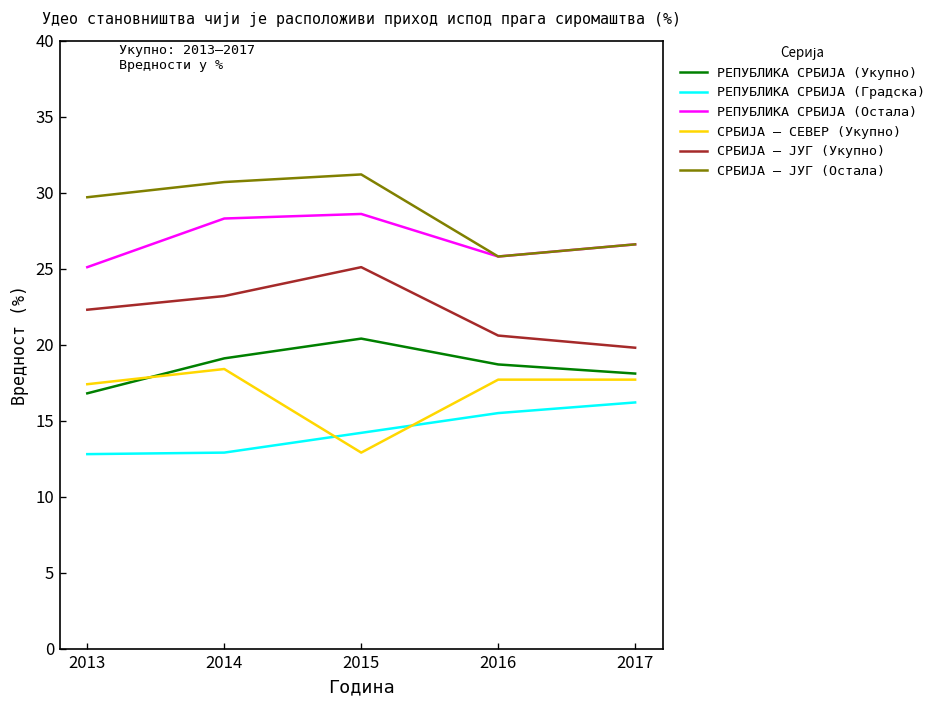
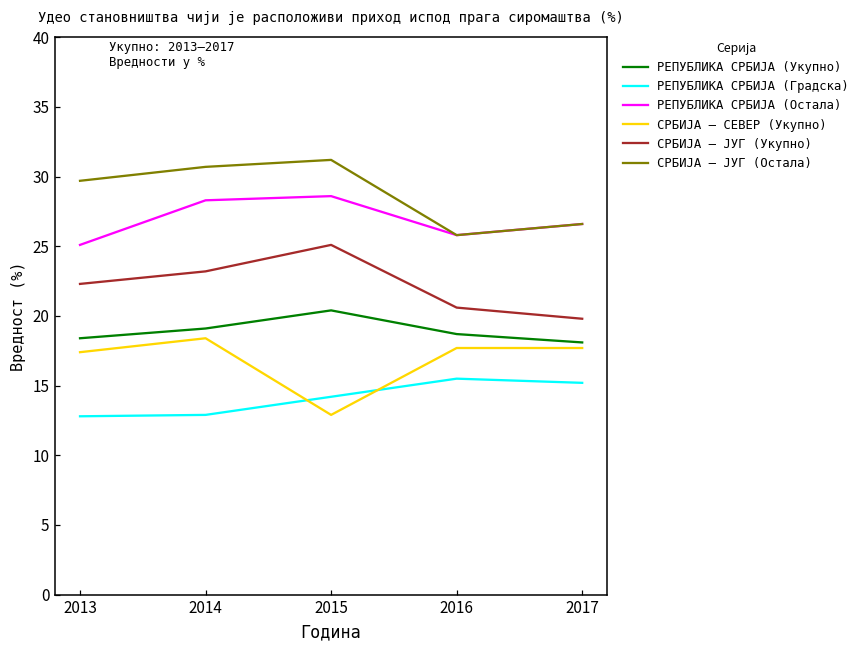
  {
    "РЕПУБЛИКА СРБИЈА (Укупно)": {
-     "2013": 16.8,
+     "2013": 18.4,
      "2014": 19.1,
      "2015": 20.4,
      "2016": 18.7,
      "2017": 18.1
    },
    "РЕПУБЛИКА СРБИЈА (Градска)": {
      "2013": 12.8,
      "2014": 12.9,
      "2015": 14.2,
      "2016": 15.5,
-     "2017": 16.2
+     "2017": 15.2
    },
    "РЕПУБЛИКА СРБИЈА (Остала)": {
      "2013": 25.1,
      "2014": 28.3,
      "2015": 28.6
    },
    "СРБИЈА – СЕВЕР (Укупно)": {
      "2013": 17.4,
      "2014": 18.4,
      "2015": 12.9,
      "2016": 17.7,
      "2017": 17.7
    },
    "СРБИЈА – ЈУГ (Укупно)": {
      "2013": 22.3,
      "2014": 23.2,
      "2015": 25.1,
      "2016": 20.6,
      "2017": 19.8
    },
    "СРБИЈА – ЈУГ (Остала)": {
      "2013": 29.7,
      "2014": 30.7,
      "2015": 31.2
    }
  }
